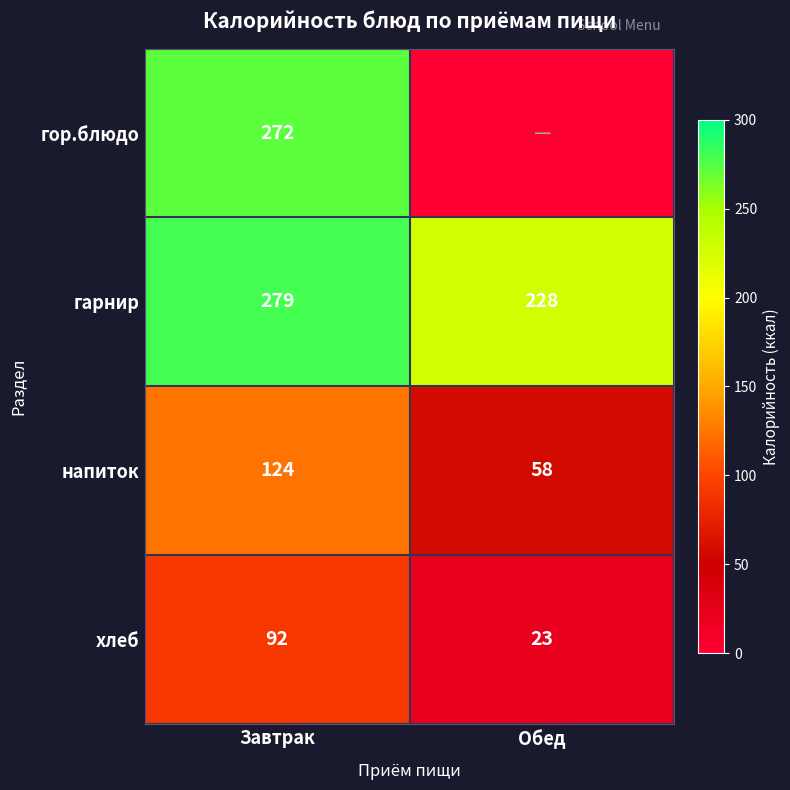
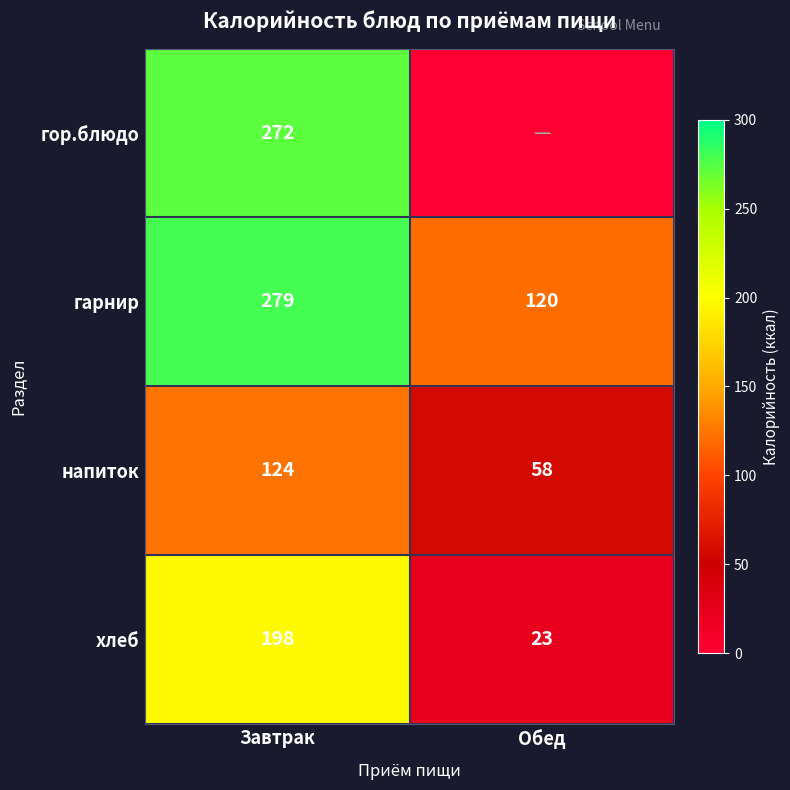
  {
    "гор.блюдо": {
      "Завтрак": 272
    },
    "гарнир": {
      "Завтрак": 279,
-     "Обед": 228
+     "Обед": 120
    },
    "напиток": {
      "Завтрак": 124,
      "Обед": 58
    },
    "хлеб": {
-     "Завтрак": 92,
+     "Завтрак": 198,
      "Обед": 23
    }
  }
